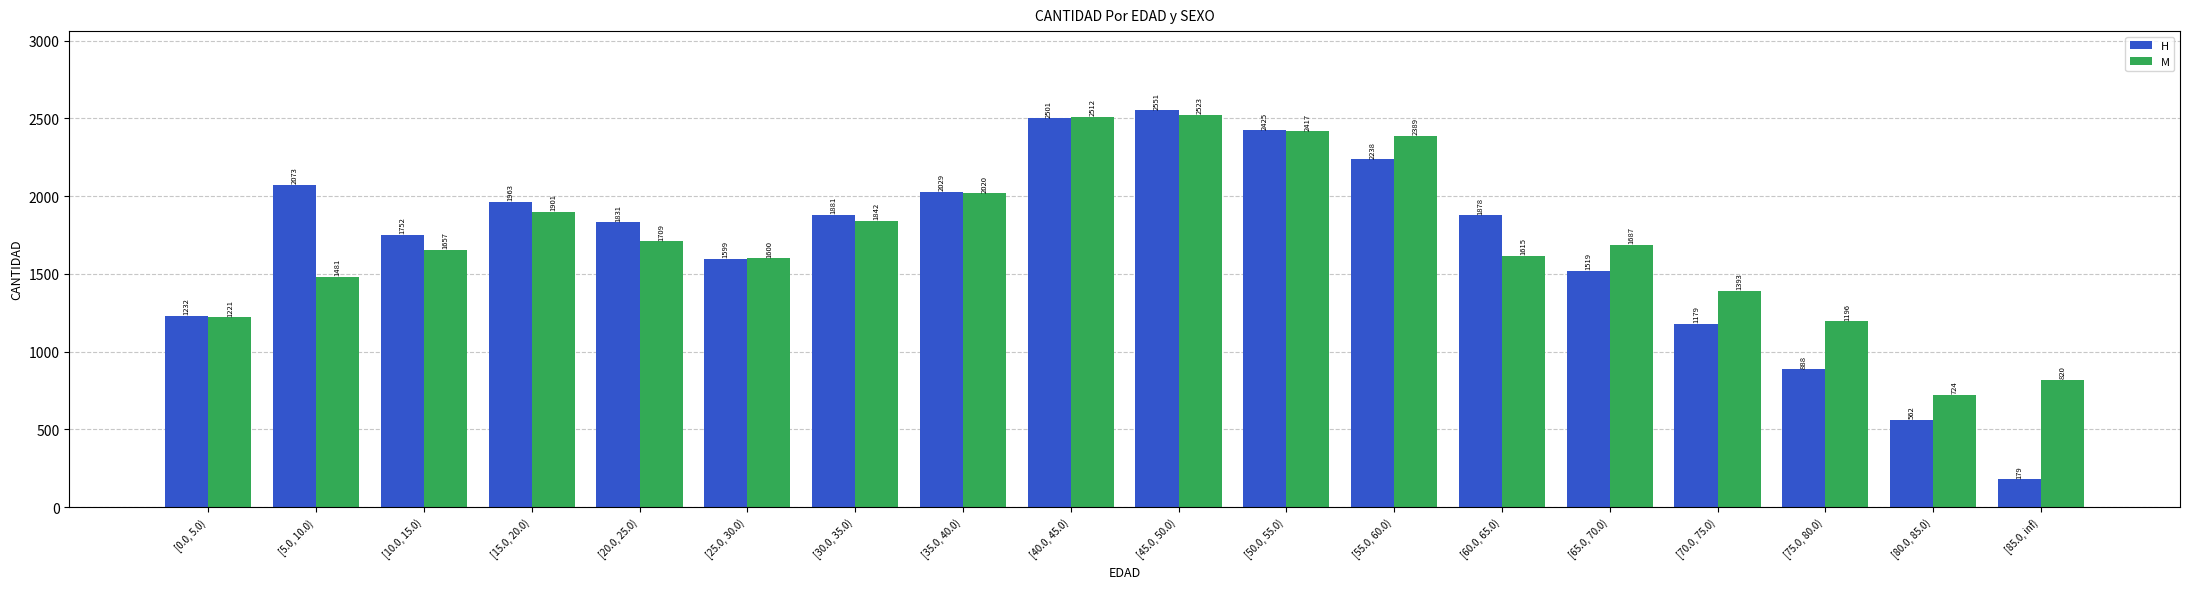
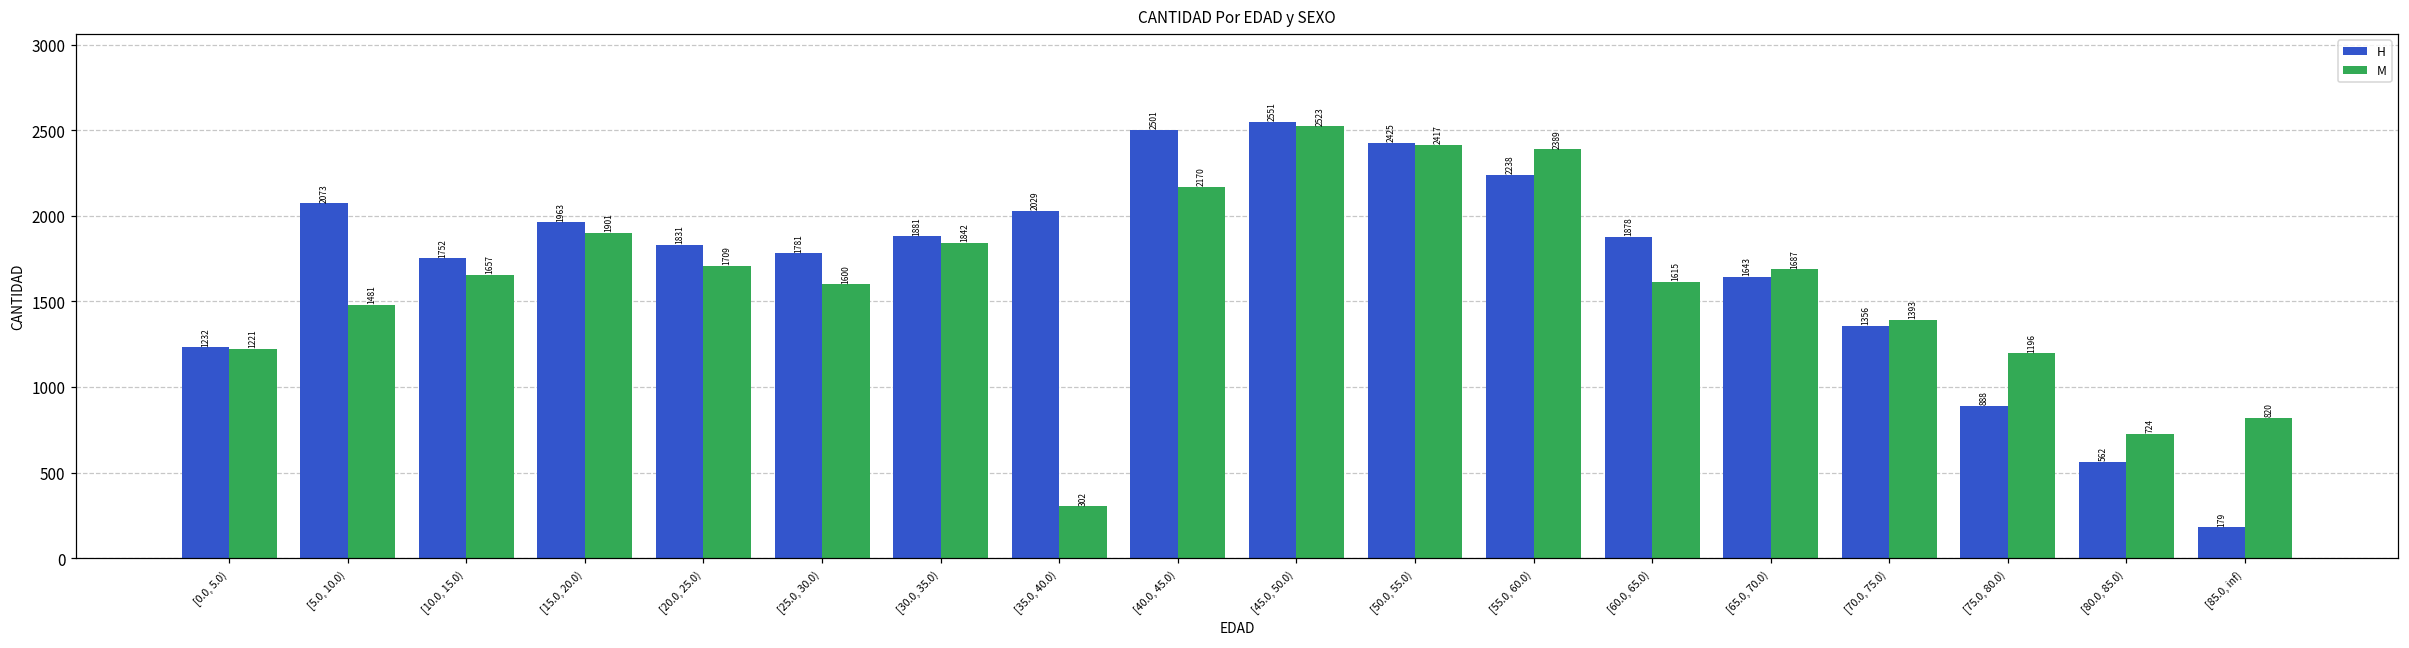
  {
    "H": {
      "[0.0, 5.0)": 1232,
      "[5.0, 10.0)": 2073,
      "[10.0, 15.0)": 1752,
      "[15.0, 20.0)": 1963,
      "[20.0, 25.0)": 1831,
-     "[25.0, 30.0)": 1599,
+     "[25.0, 30.0)": 1781,
      "[30.0, 35.0)": 1881,
      "[35.0, 40.0)": 2029,
      "[40.0, 45.0)": 2501,
      "[45.0, 50.0)": 2551,
      "[50.0, 55.0)": 2425,
      "[55.0, 60.0)": 2238,
      "[60.0, 65.0)": 1878,
-     "[65.0, 70.0)": 1519,
-     "[70.0, 75.0)": 1179,
+     "[65.0, 70.0)": 1643,
+     "[70.0, 75.0)": 1356,
      "[75.0, 80.0)": 888,
      "[80.0, 85.0)": 562,
      "[85.0, inf)": 179
    },
    "M": {
      "[0.0, 5.0)": 1221,
      "[5.0, 10.0)": 1481,
      "[10.0, 15.0)": 1657,
      "[15.0, 20.0)": 1901,
      "[20.0, 25.0)": 1709,
      "[25.0, 30.0)": 1600,
      "[30.0, 35.0)": 1842,
-     "[35.0, 40.0)": 2020,
-     "[40.0, 45.0)": 2512,
+     "[35.0, 40.0)": 302,
+     "[40.0, 45.0)": 2170,
      "[45.0, 50.0)": 2523,
      "[50.0, 55.0)": 2417,
      "[55.0, 60.0)": 2389,
      "[60.0, 65.0)": 1615,
      "[65.0, 70.0)": 1687,
      "[70.0, 75.0)": 1393,
      "[75.0, 80.0)": 1196,
      "[80.0, 85.0)": 724,
      "[85.0, inf)": 820
    }
  }
